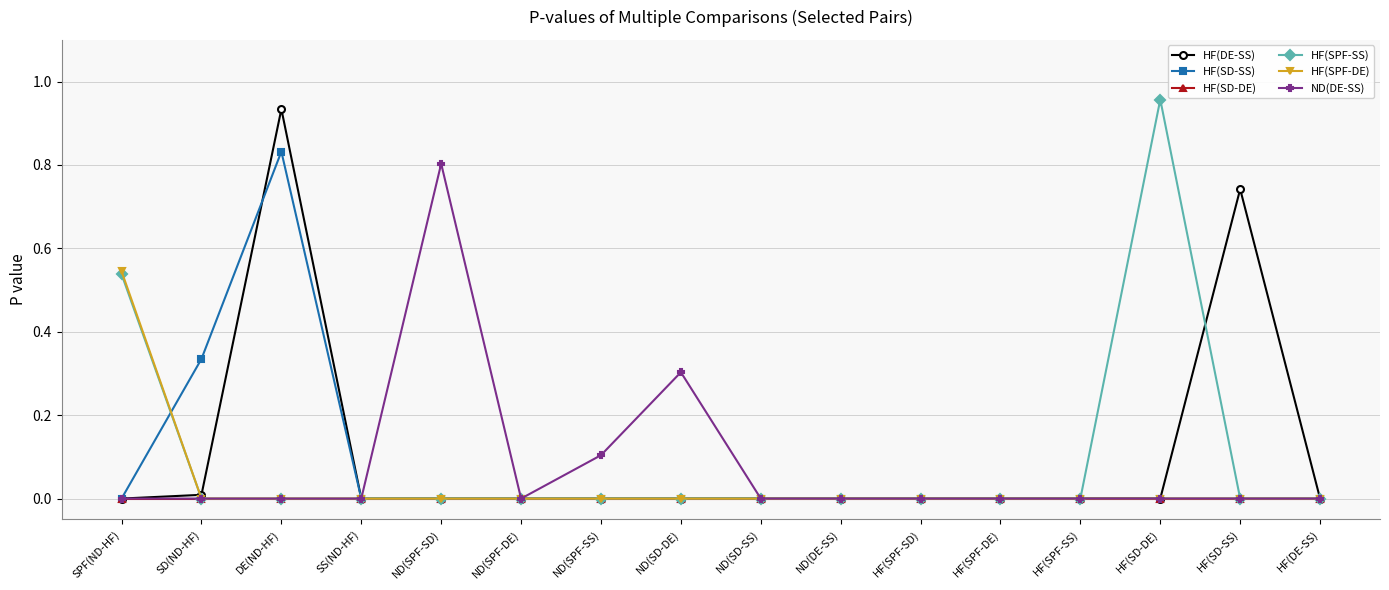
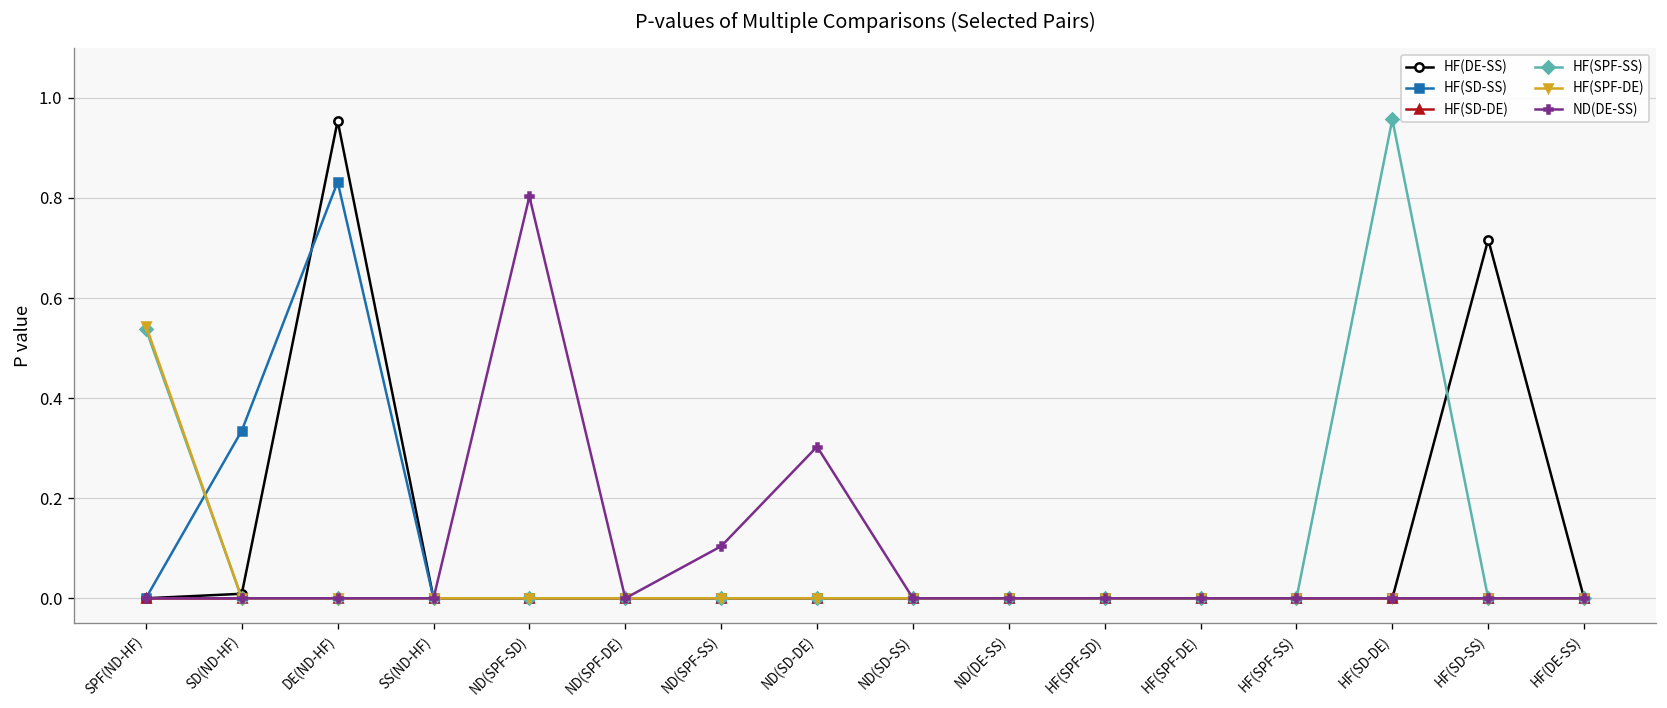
  {
    "HF(DE-SS)": {
      "SD(ND-HF)": 0.01,
-     "DE(ND-HF)": 0.93,
-     "HF(SD-SS)": 0.74
+     "DE(ND-HF)": 0.95,
+     "HF(SD-SS)": 0.72
    },
    "HF(SD-SS)": {
      "SD(ND-HF)": 0.34,
      "DE(ND-HF)": 0.83
    },
    "HF(SPF-SS)": {
      "SPF(ND-HF)": 0.54,
      "HF(SD-DE)": 0.96
    },
    "HF(SPF-DE)": {
      "SPF(ND-HF)": 0.55
    },
    "ND(DE-SS)": {
      "ND(SPF-SD)": 0.80,
      "ND(SPF-SS)": 0.10,
      "ND(SD-DE)": 0.30
    }
  }
